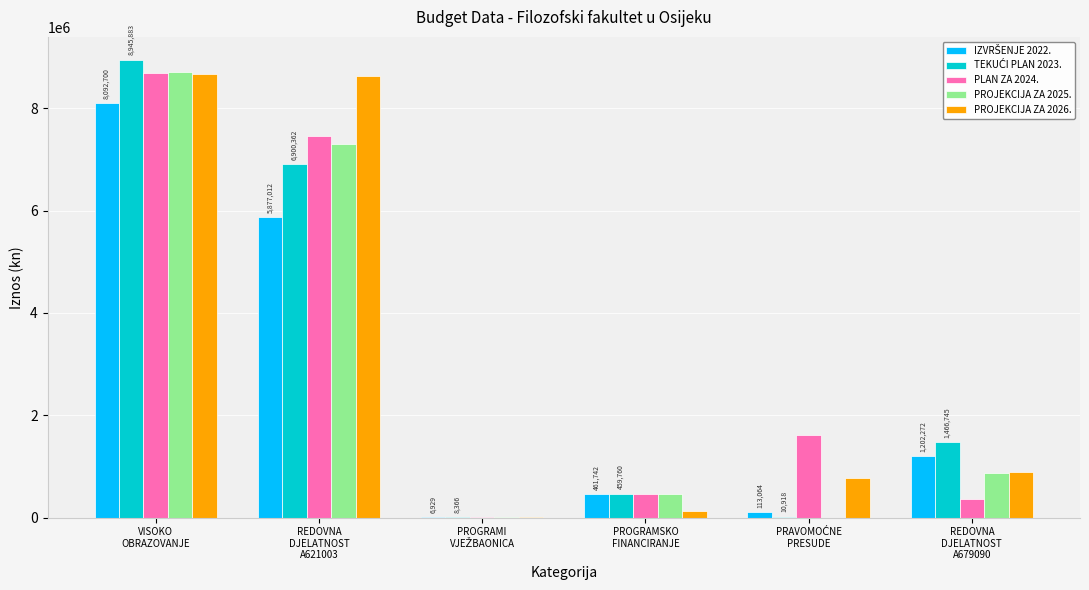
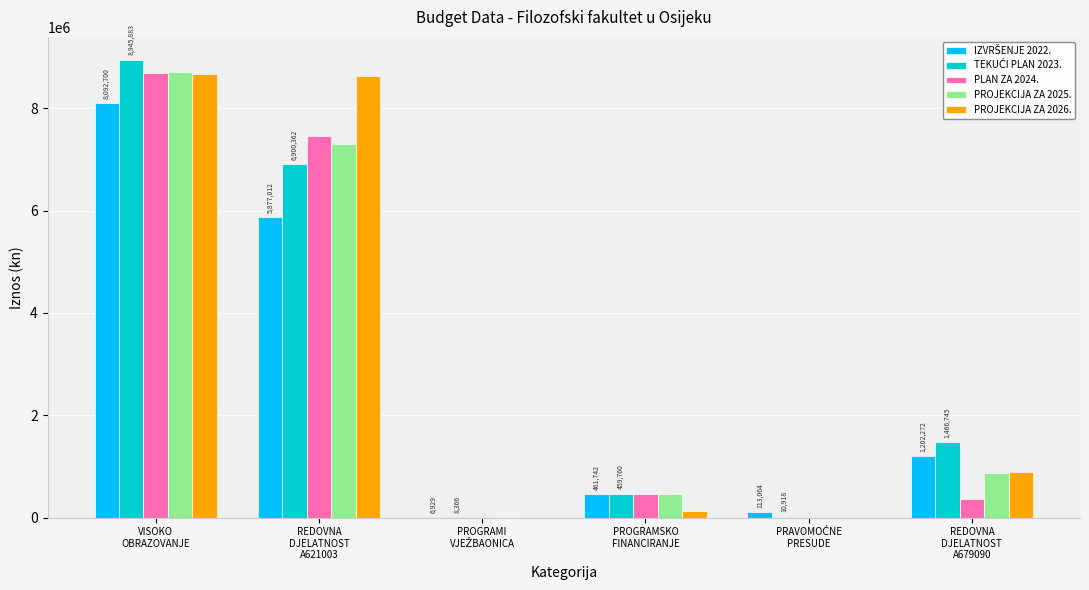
  {
    "PLAN ZA 2024.": {
      "VISOKO OBRAZOVANJE": 8700000,
      "REDOVNA DJELATNOST A621003": 7500000,
      "PROGRAMSKO FINANCIRANJE": 500000,
-     "PRAVOMOĆNE PRESUDE": 1600000,
+     "PRAVOMOĆNE PRESUDE": 0,
      "REDOVNA DJELATNOST A679090": 400000
    },
    "PROJEKCIJA ZA 2025.": {
      "VISOKO OBRAZOVANJE": 8700000,
      "REDOVNA DJELATNOST A621003": 7300000,
      "PROGRAMSKO FINANCIRANJE": 500000,
      "PRAVOMOĆNE PRESUDE": 0,
      "REDOVNA DJELATNOST A679090": 900000
    },
    "PROJEKCIJA ZA 2026.": {
      "VISOKO OBRAZOVANJE": 8700000,
      "REDOVNA DJELATNOST A621003": 8600000,
      "PROGRAMSKO FINANCIRANJE": 100000,
-     "PRAVOMOĆNE PRESUDE": 800000,
+     "PRAVOMOĆNE PRESUDE": 0,
      "REDOVNA DJELATNOST A679090": 900000
    }
  }
